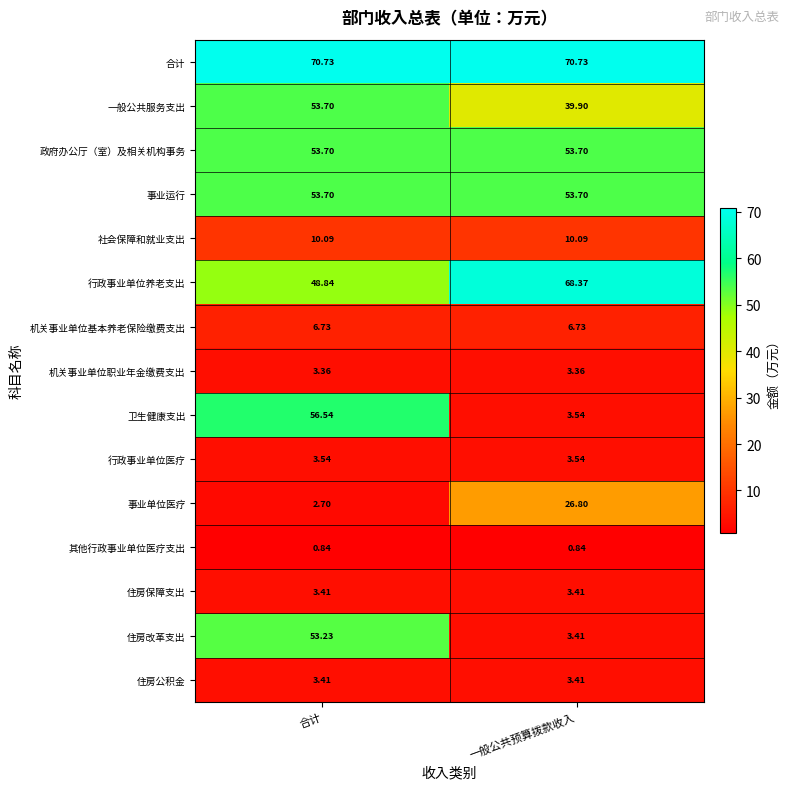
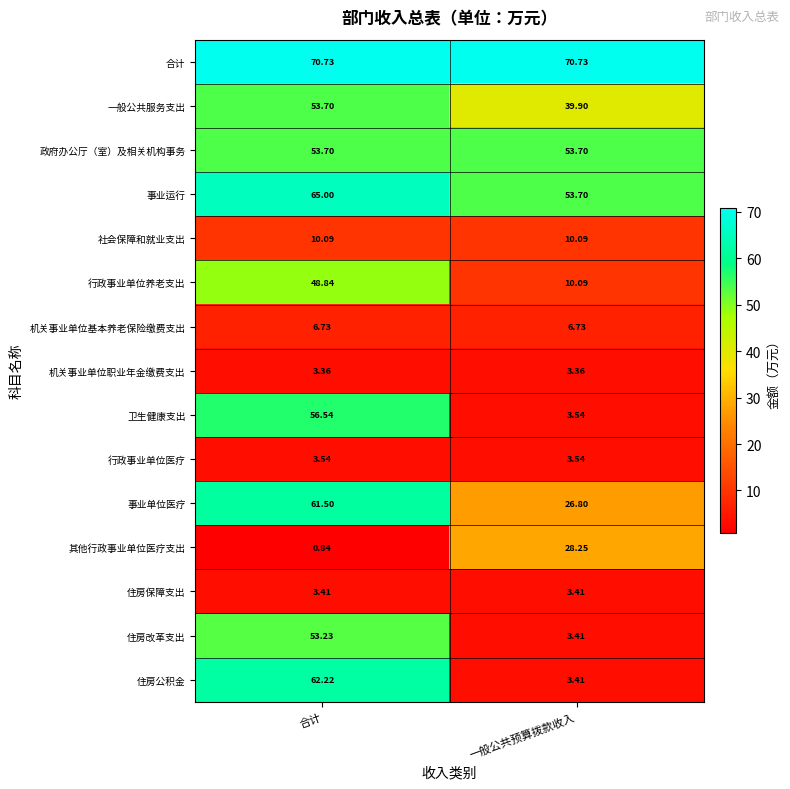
  {
    "合计": {
      "合计": 70.73,
      "一般公共预算拨款收入": 70.73
    },
    "一般公共服务支出": {
      "合计": 53.70,
      "一般公共预算拨款收入": 39.90
    },
    "政府办公厅（室）及相关机构事务": {
      "合计": 53.70,
      "一般公共预算拨款收入": 53.70
    },
    "事业运行": {
-     "合计": 53.70,
+     "合计": 65.00,
      "一般公共预算拨款收入": 53.70
    },
    "社会保障和就业支出": {
      "合计": 10.09,
      "一般公共预算拨款收入": 10.09
    },
    "行政事业单位养老支出": {
      "合计": 48.84,
-     "一般公共预算拨款收入": 68.37
+     "一般公共预算拨款收入": 10.09
    },
    "机关事业单位基本养老保险缴费支出": {
      "合计": 6.73,
      "一般公共预算拨款收入": 6.73
    },
    "机关事业单位职业年金缴费支出": {
      "合计": 3.36,
      "一般公共预算拨款收入": 3.36
    },
    "卫生健康支出": {
      "合计": 56.54,
      "一般公共预算拨款收入": 3.54
    },
    "行政事业单位医疗": {
      "合计": 3.54,
      "一般公共预算拨款收入": 3.54
    },
    "事业单位医疗": {
-     "合计": 2.70,
+     "合计": 61.50,
      "一般公共预算拨款收入": 26.80
    },
    "其他行政事业单位医疗支出": {
      "合计": 0.84,
-     "一般公共预算拨款收入": 0.84
+     "一般公共预算拨款收入": 28.25
    },
    "住房保障支出": {
      "合计": 3.41,
      "一般公共预算拨款收入": 3.41
    },
    "住房改革支出": {
      "合计": 53.23,
      "一般公共预算拨款收入": 3.41
    },
    "住房公积金": {
-     "合计": 3.41,
+     "合计": 62.22,
      "一般公共预算拨款收入": 3.41
    }
  }
